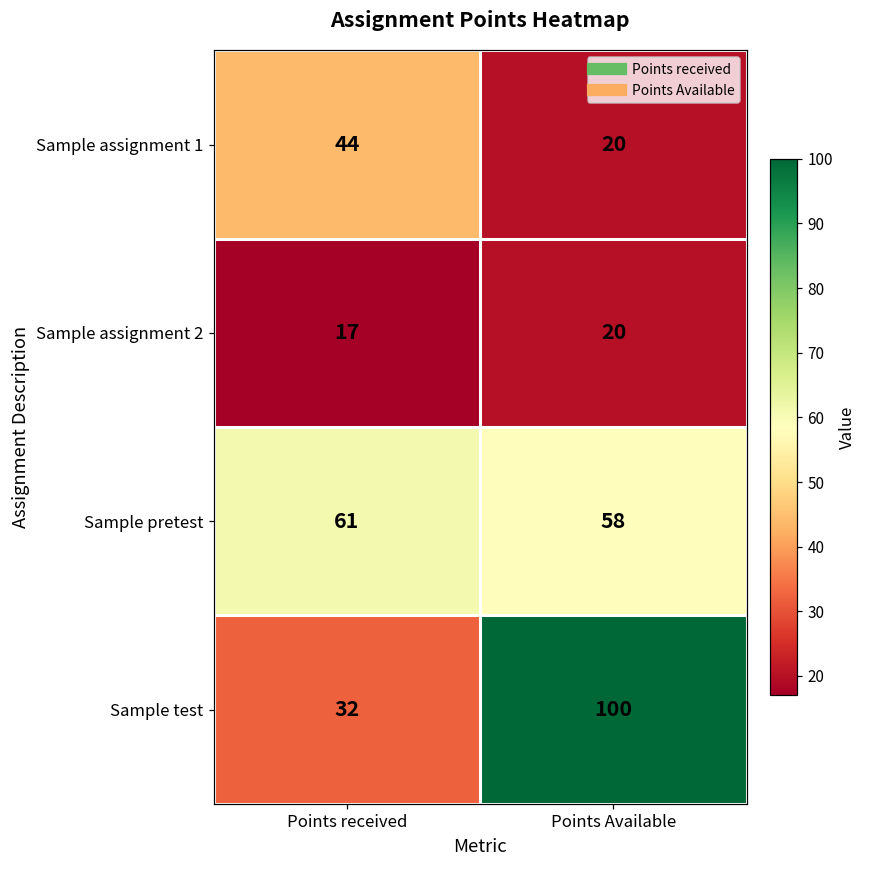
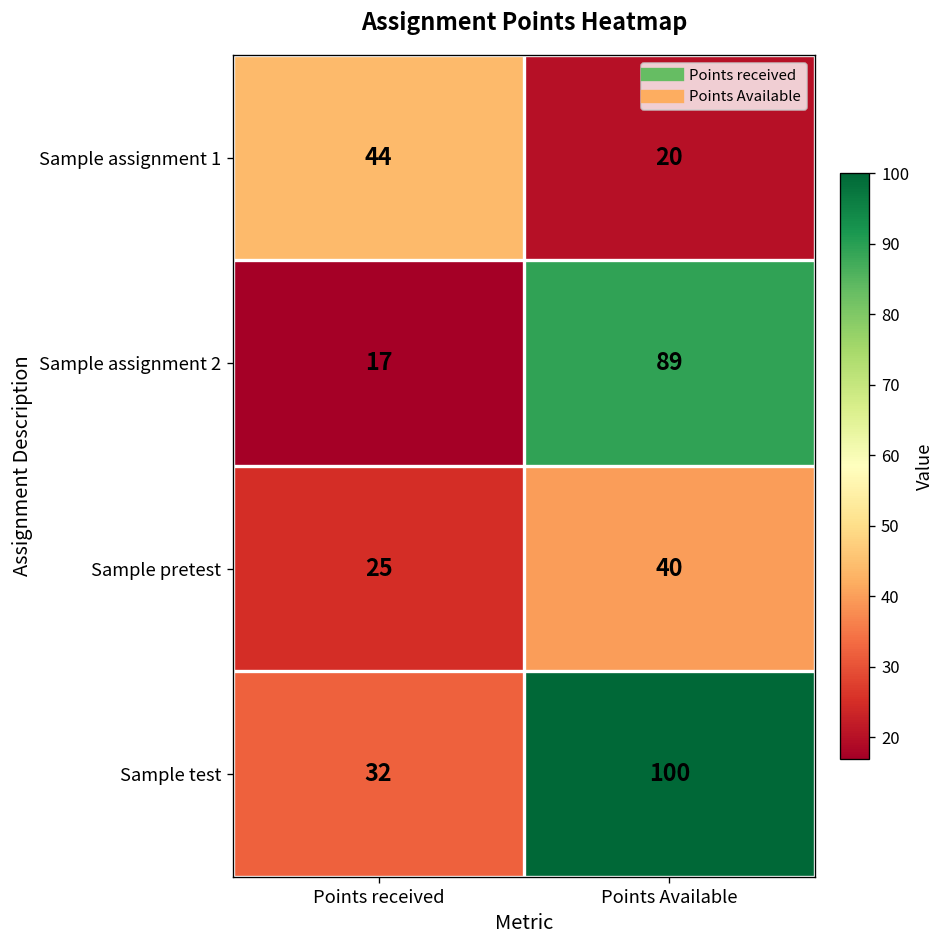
  {
    "Sample assignment 1": {
      "Points received": 44,
      "Points Available": 20
    },
    "Sample assignment 2": {
      "Points received": 17,
-     "Points Available": 20
+     "Points Available": 89
    },
    "Sample pretest": {
-     "Points received": 61,
-     "Points Available": 58
+     "Points received": 25,
+     "Points Available": 40
    },
    "Sample test": {
      "Points received": 32,
      "Points Available": 100
    }
  }
